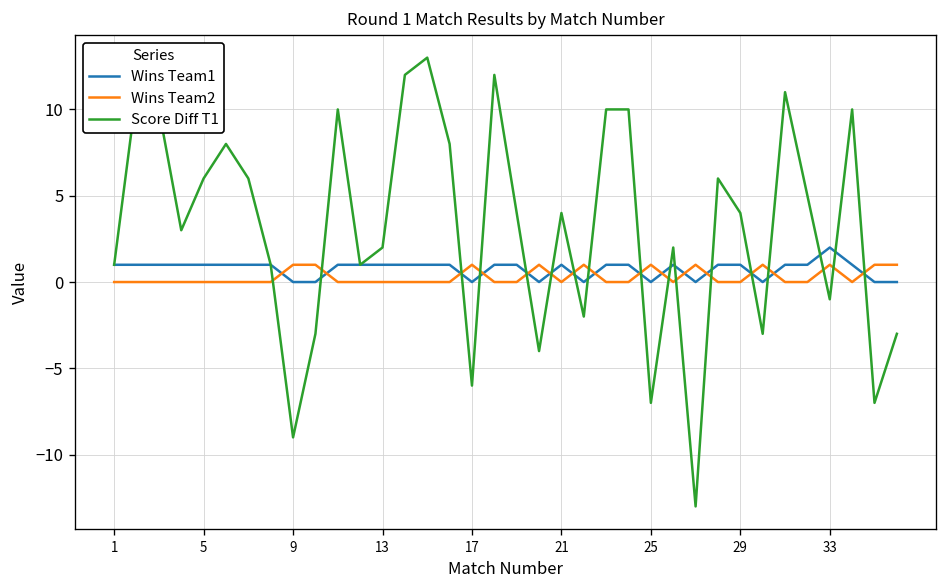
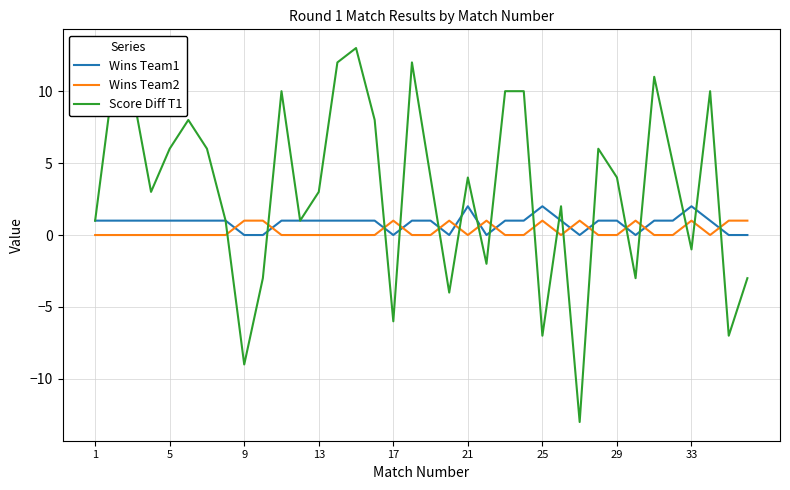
  {
    "Wins Team1": {
      "5": 1,
      "9": 0,
      "13": 1,
      "17": 0,
-     "21": 1,
-     "25": 0,
+     "21": 2,
+     "25": 2,
      "29": 1,
      "33": 2
    },
    "Wins Team2": {
      "1": 0,
      "5": 0,
      "9": 1,
      "13": 0,
      "17": 1,
      "21": 0,
      "25": 1,
      "29": 0,
      "33": 1
    },
    "Score Diff T1": {
      "5": 6,
      "9": -9,
-     "13": 2,
+     "13": 3,
      "17": -6,
      "21": 4,
      "25": -7,
      "29": 4,
      "33": -1
    }
  }
